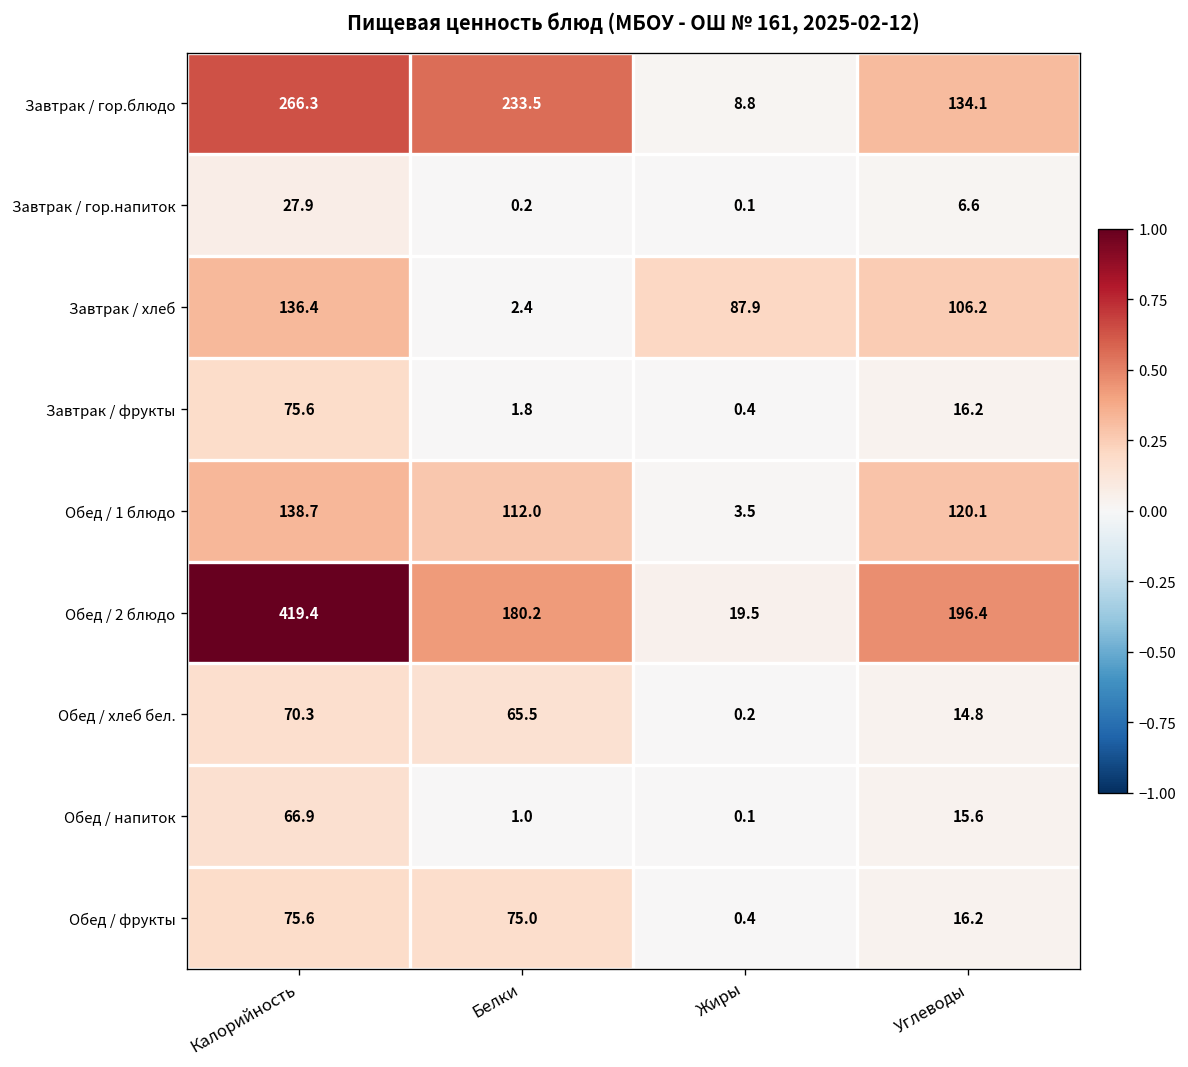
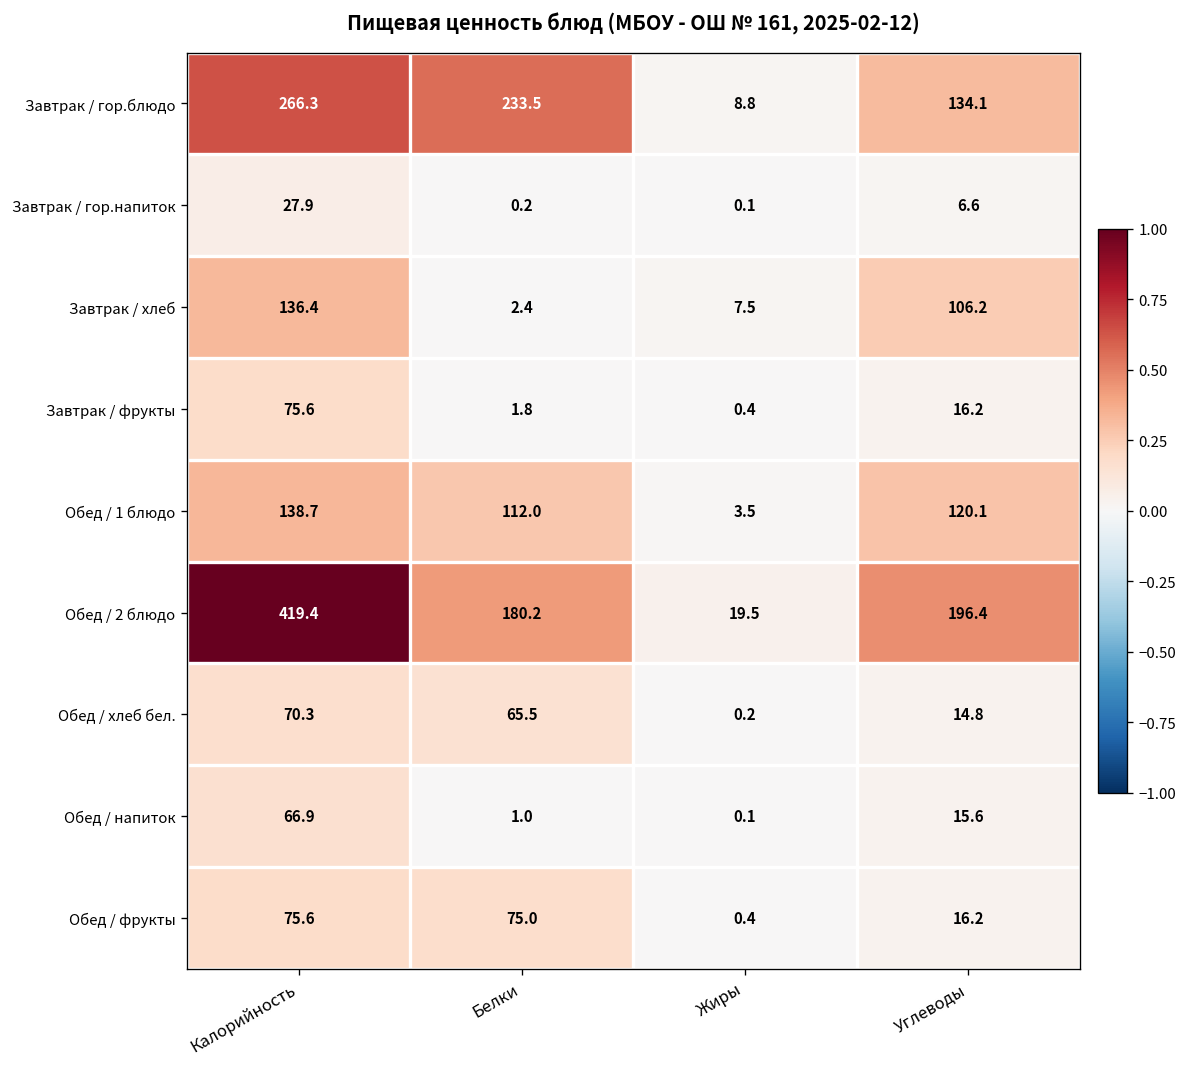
  {
    "Завтрак / гор.блюдо": {
      "Калорийность": 266.3,
      "Белки": 233.5,
      "Жиры": 8.8,
      "Углеводы": 134.1
    },
    "Завтрак / гор.напиток": {
      "Калорийность": 27.9,
      "Белки": 0.2,
      "Жиры": 0.1,
      "Углеводы": 6.6
    },
    "Завтрак / хлеб": {
      "Калорийность": 136.4,
      "Белки": 2.4,
-     "Жиры": 87.9,
+     "Жиры": 7.5,
      "Углеводы": 106.2
    },
    "Завтрак / фрукты": {
      "Калорийность": 75.6,
      "Белки": 1.8,
      "Жиры": 0.4,
      "Углеводы": 16.2
    },
    "Обед / 1 блюдо": {
      "Калорийность": 138.7,
      "Белки": 112.0,
      "Жиры": 3.5,
      "Углеводы": 120.1
    },
    "Обед / 2 блюдо": {
      "Калорийность": 419.4,
      "Белки": 180.2,
      "Жиры": 19.5,
      "Углеводы": 196.4
    },
    "Обед / хлеб бел.": {
      "Калорийность": 70.3,
      "Белки": 65.5,
      "Жиры": 0.2,
      "Углеводы": 14.8
    },
    "Обед / напиток": {
      "Калорийность": 66.9,
      "Белки": 1.0,
      "Жиры": 0.1,
      "Углеводы": 15.6
    },
    "Обед / фрукты": {
      "Калорийность": 75.6,
      "Белки": 75.0,
      "Жиры": 0.4,
      "Углеводы": 16.2
    }
  }
